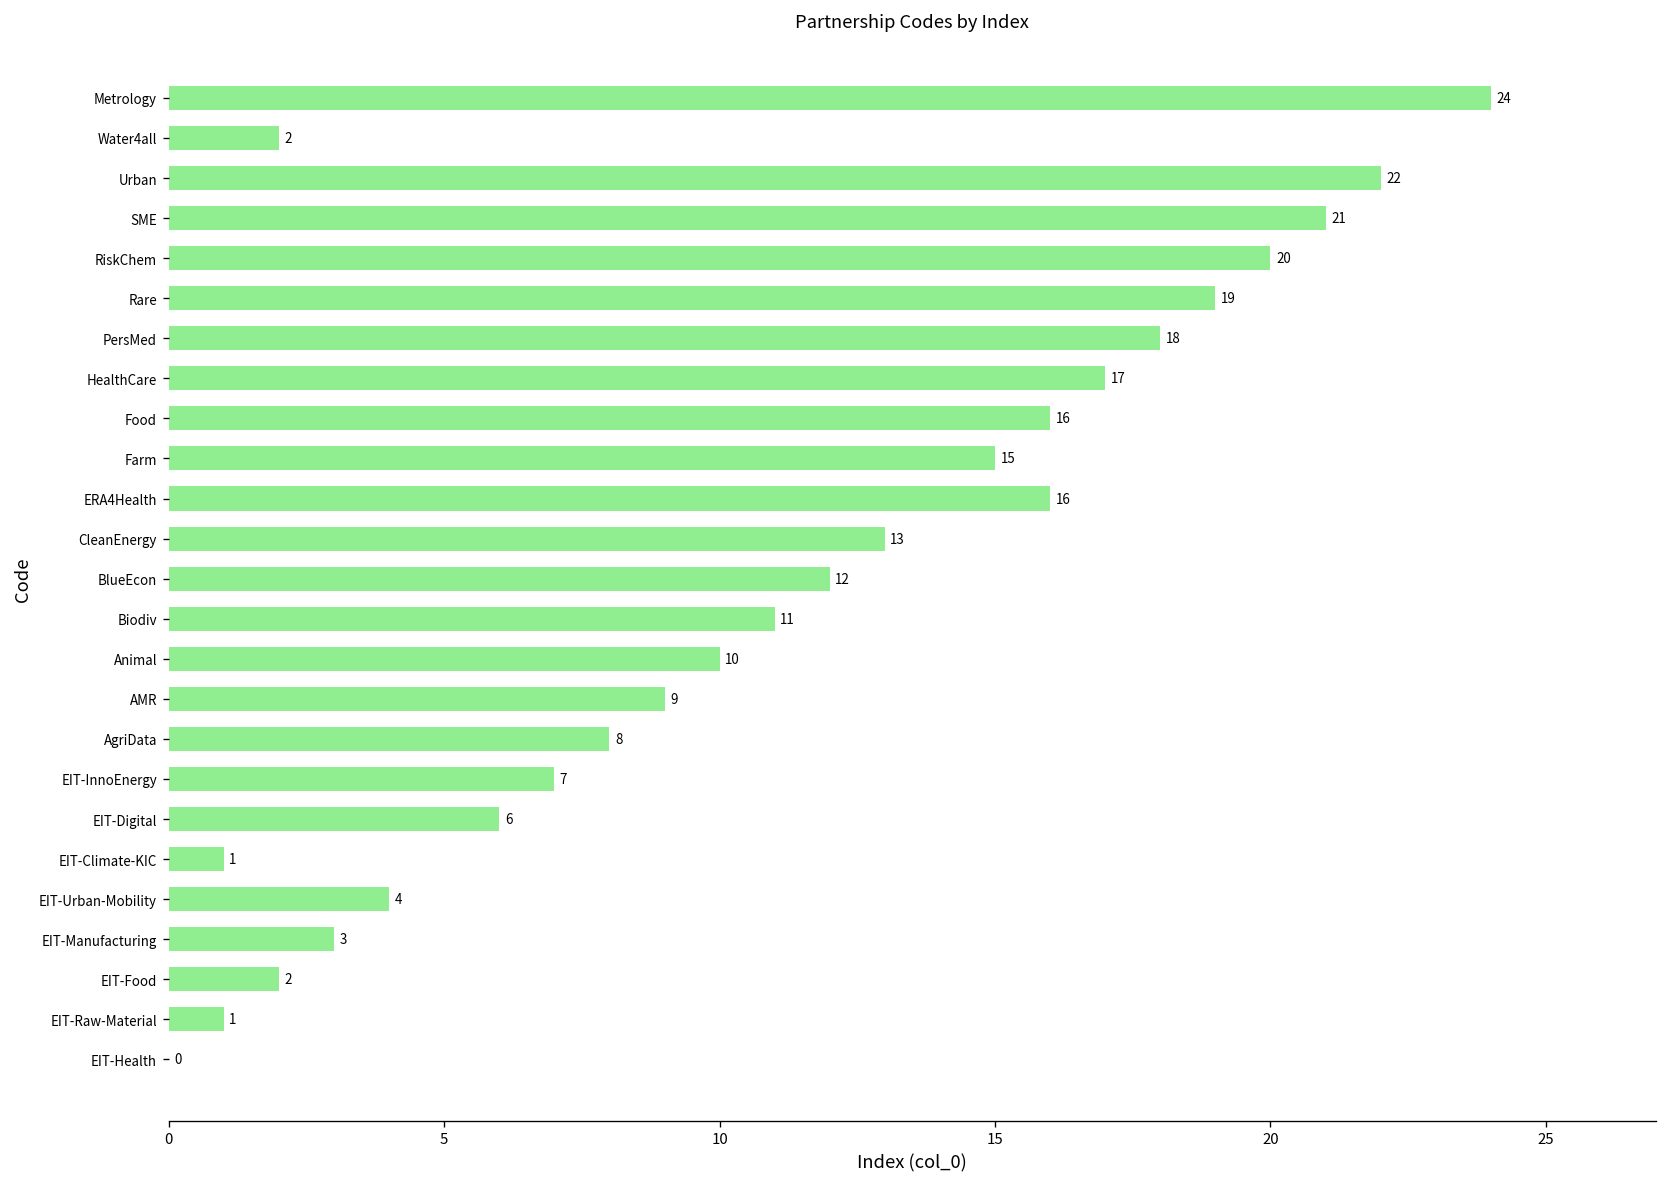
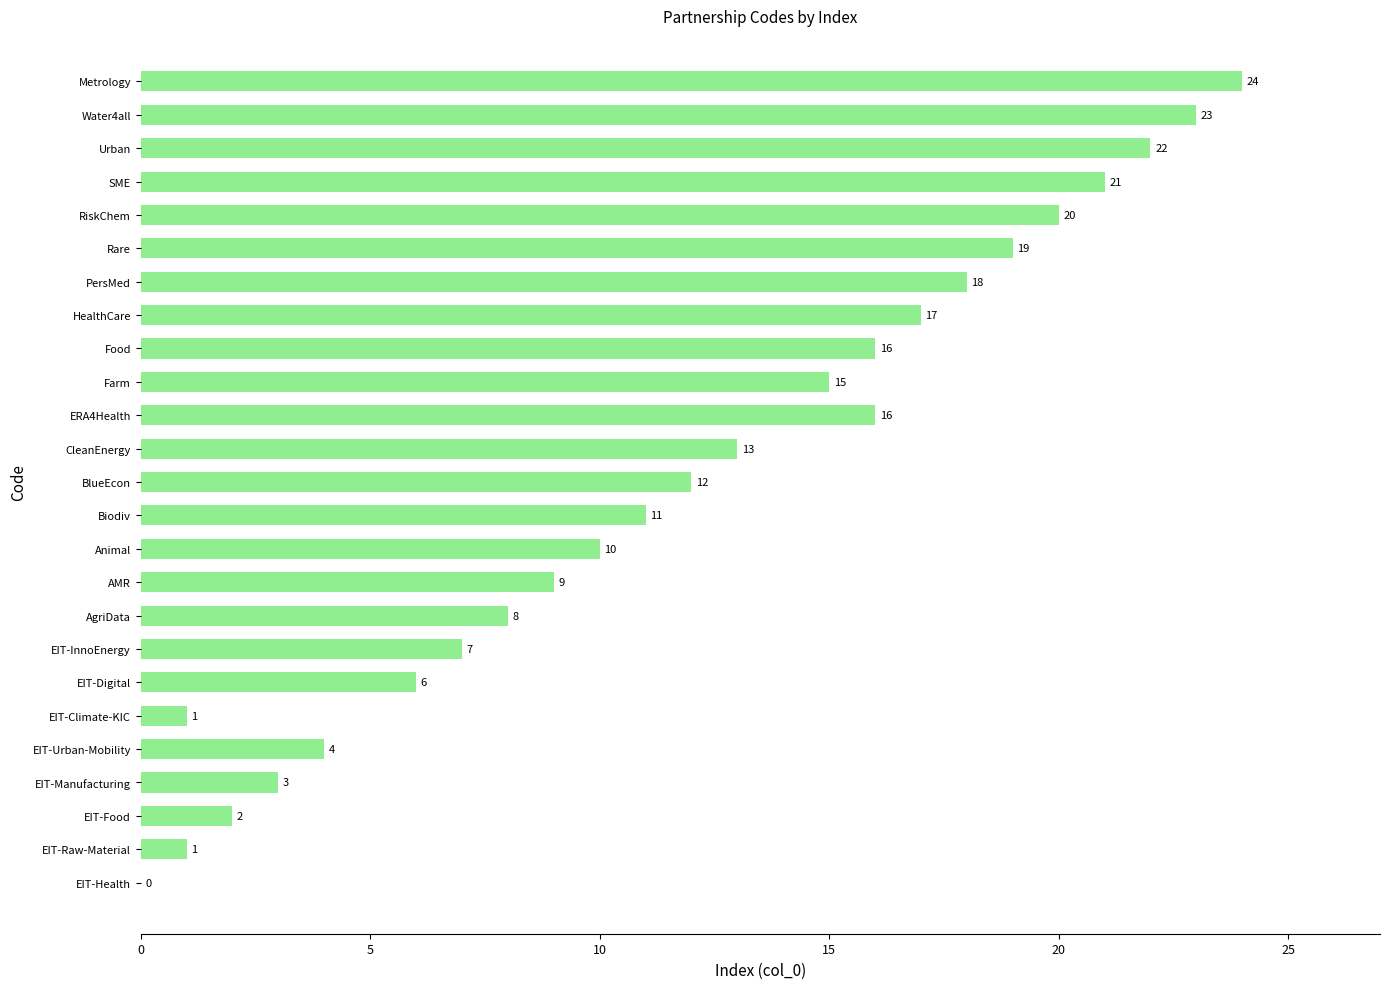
  {
    "Metrology": 24,
-   "Water4all": 2,
+   "Water4all": 23,
    "Urban": 22,
    "SME": 21,
    "RiskChem": 20,
    "Rare": 19,
    "PersMed": 18,
    "HealthCare": 17,
    "Food": 16,
    "Farm": 15,
    "ERA4Health": 16,
    "CleanEnergy": 13,
    "BlueEcon": 12,
    "Biodiv": 11,
    "Animal": 10,
    "AMR": 9,
    "AgriData": 8,
    "EIT-InnoEnergy": 7,
    "EIT-Digital": 6,
    "EIT-Climate-KIC": 1,
    "EIT-Urban-Mobility": 4,
    "EIT-Manufacturing": 3,
    "EIT-Food": 2,
    "EIT-Raw-Material": 1,
    "EIT-Health": 0
  }
